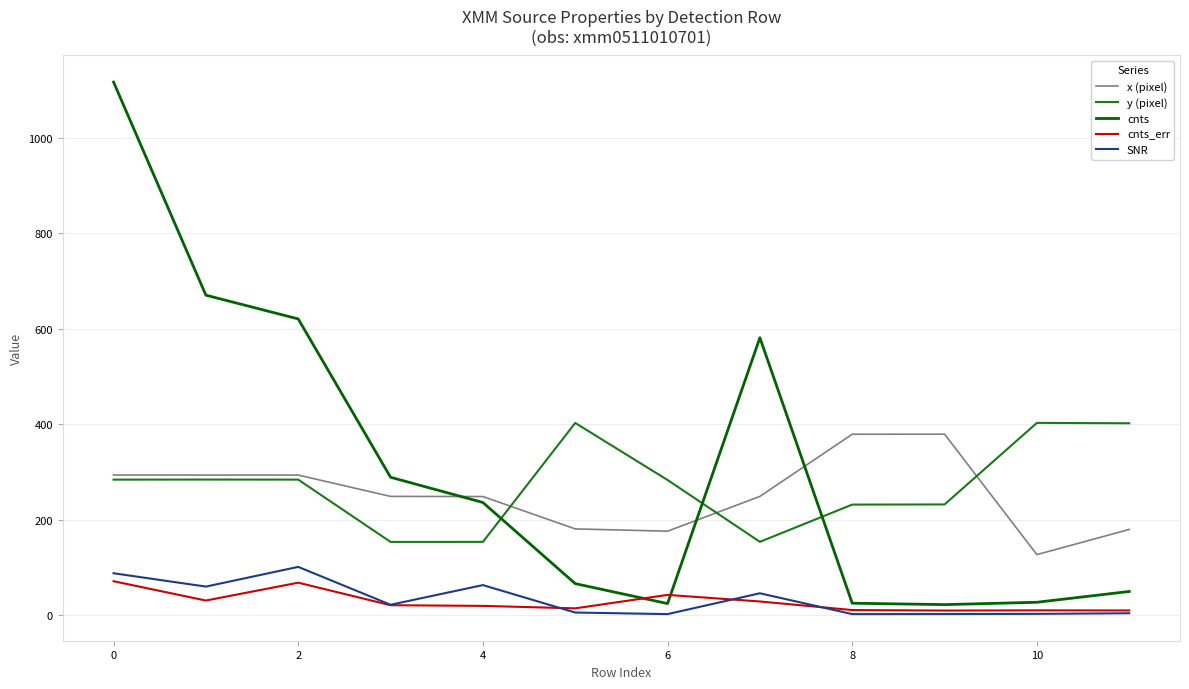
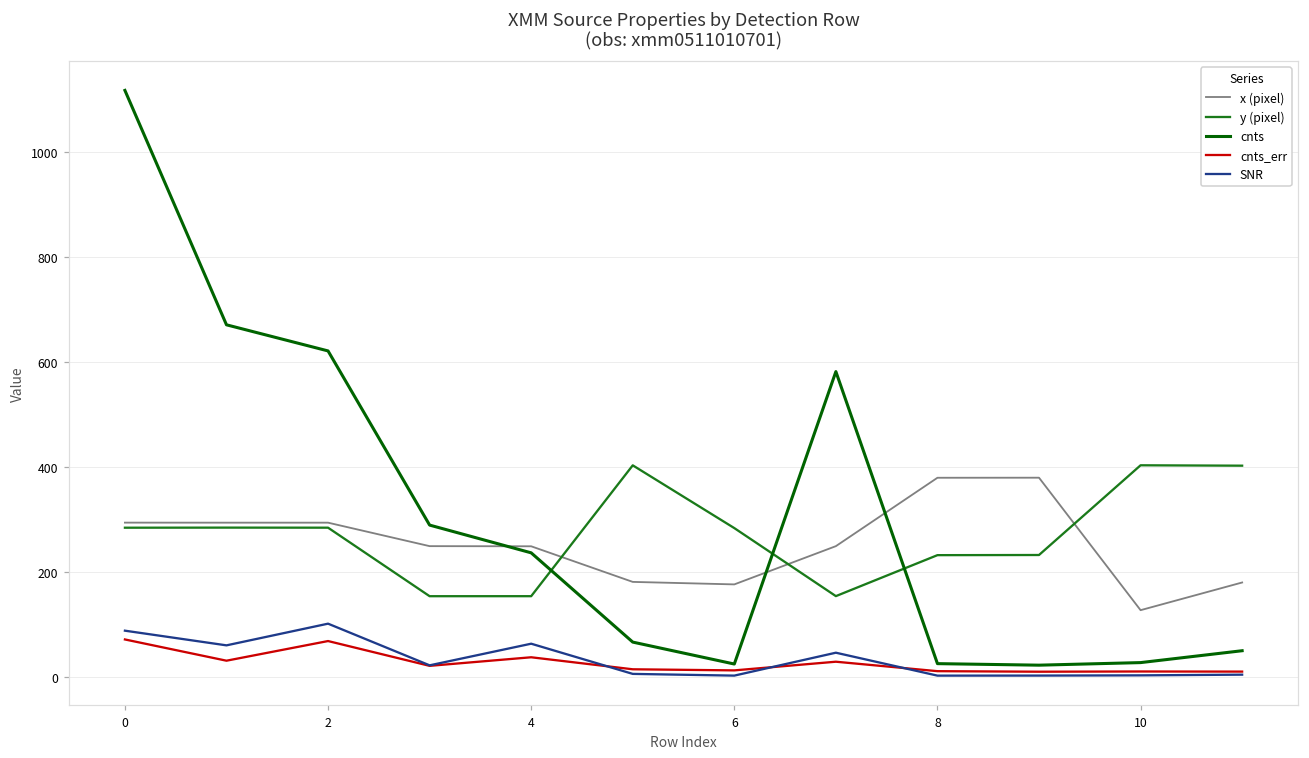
  {
    "x (pixel)": {
      "0": 290,
      "2": 290,
      "4": 250,
      "6": 180,
      "8": 380,
      "10": 130
    },
    "cnts_err": {
      "0": 70,
      "2": 70,
-     "4": 20,
-     "6": 40,
+     "4": 40,
+     "6": 10,
      "8": 10,
      "10": 10
    },
    "SNR": {
      "0": 90,
      "2": 100,
      "4": 60,
      "6": 0,
      "8": 0,
      "10": 0
    }
  }
